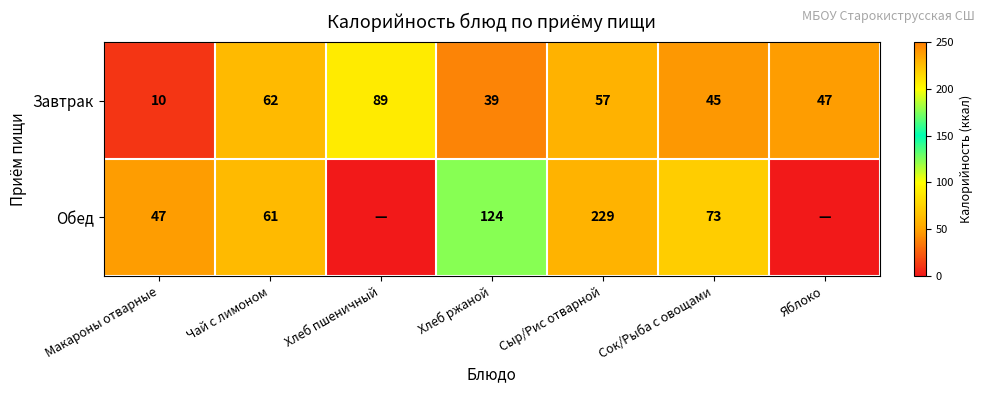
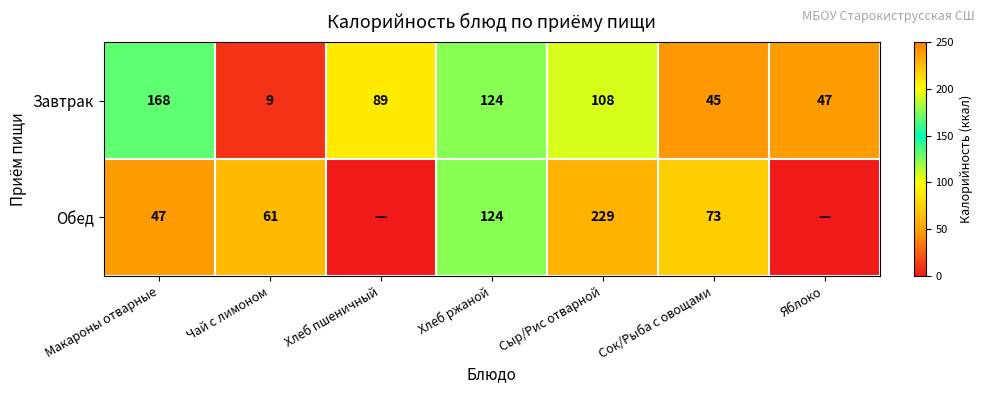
  {
    "Завтрак": {
-     "Макароны отварные": 10,
-     "Чай с лимоном": 62,
+     "Макароны отварные": 168,
+     "Чай с лимоном": 9,
      "Хлеб пшеничный": 89,
-     "Хлеб ржаной": 39,
-     "Сыр/Рис отварной": 57,
+     "Хлеб ржаной": 124,
+     "Сыр/Рис отварной": 108,
      "Сок/Рыба с овощами": 45,
      "Яблоко": 47
    },
    "Обед": {
      "Макароны отварные": 47,
      "Чай с лимоном": 61,
      "Хлеб ржаной": 124,
      "Сыр/Рис отварной": 229,
      "Сок/Рыба с овощами": 73
    }
  }
